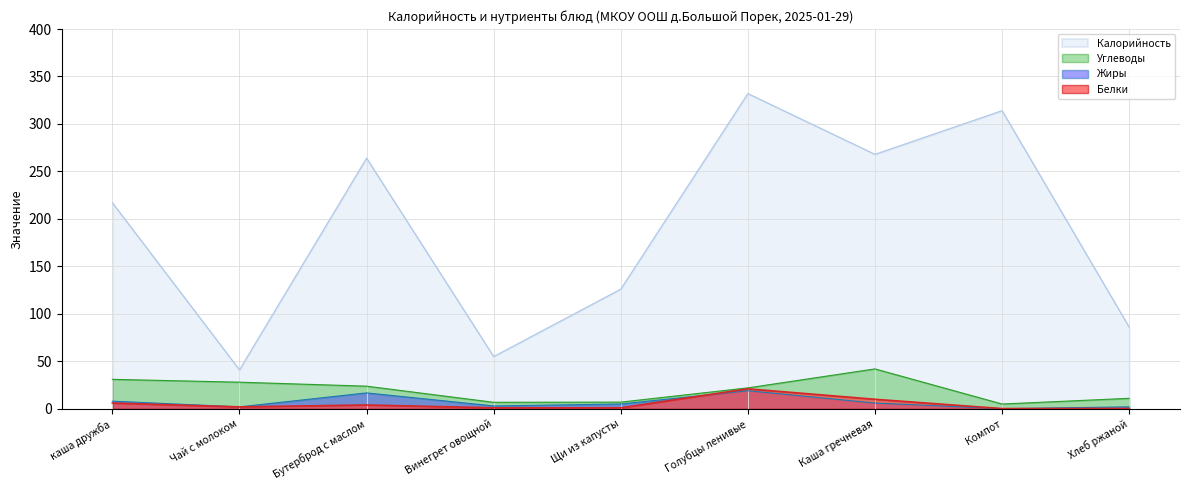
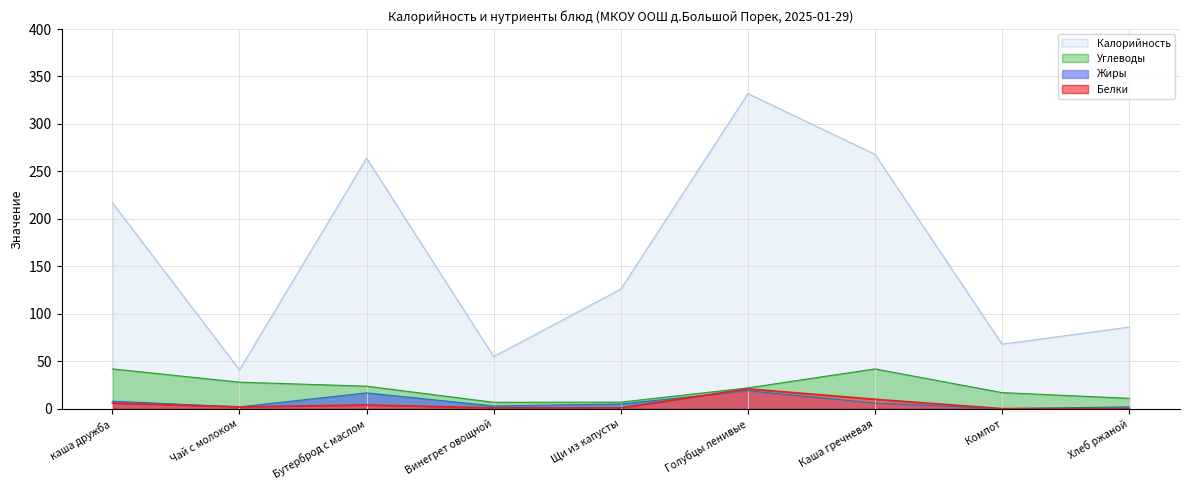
  {
    "Калорийность": {
      "каша дружба": 220,
      "Чай с молоком": 40,
      "Бутерброд с маслом": 260,
      "Винегрет овощной": 60,
      "Щи из капусты": 130,
      "Голубцы ленивые": 330,
      "Каша гречневая": 270,
-     "Компот": 310,
+     "Компот": 70,
      "Хлеб ржаной": 90
    },
    "Углеводы": {
-     "каша дружба": 30,
+     "каша дружба": 40,
      "Чай с молоком": 30,
      "Бутерброд с маслом": 20,
      "Винегрет овощной": 10,
      "Каша гречневая": 40,
-     "Компот": 10,
+     "Компот": 20,
      "Хлеб ржаной": 10
    },
    "Жиры": {
      "Бутерброд с маслом": 20,
      "Каша гречневая": 10
    },
    "Белки": {
      "Бутерброд с маслом": 0,
      "Щи из капусты": 0,
      "Каша гречневая": 10
    }
  }
